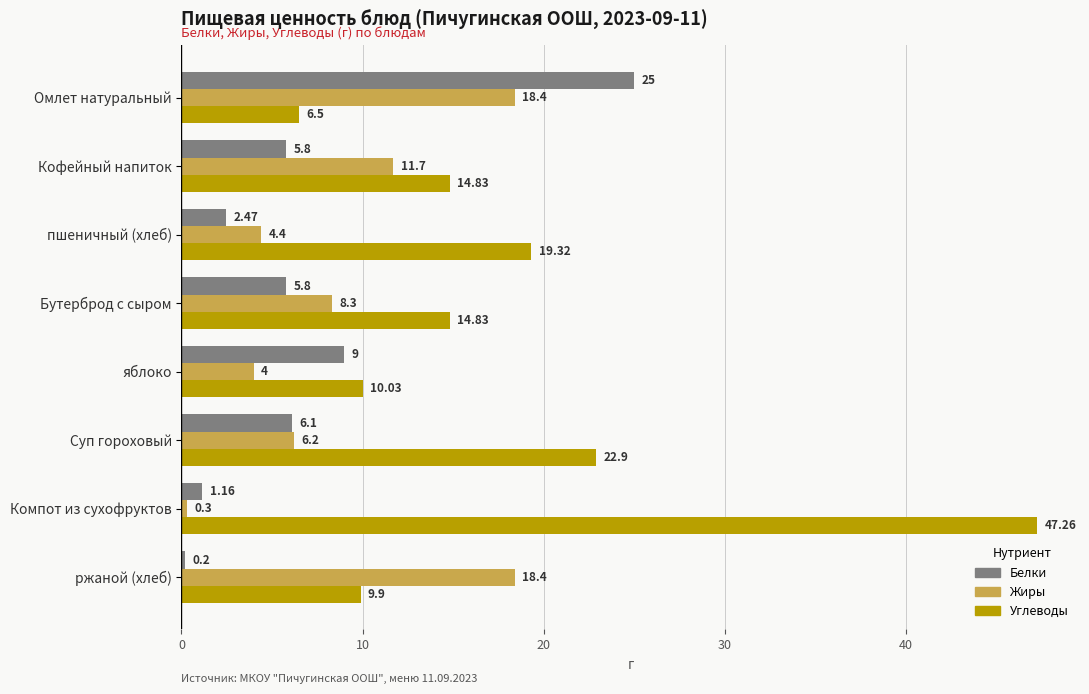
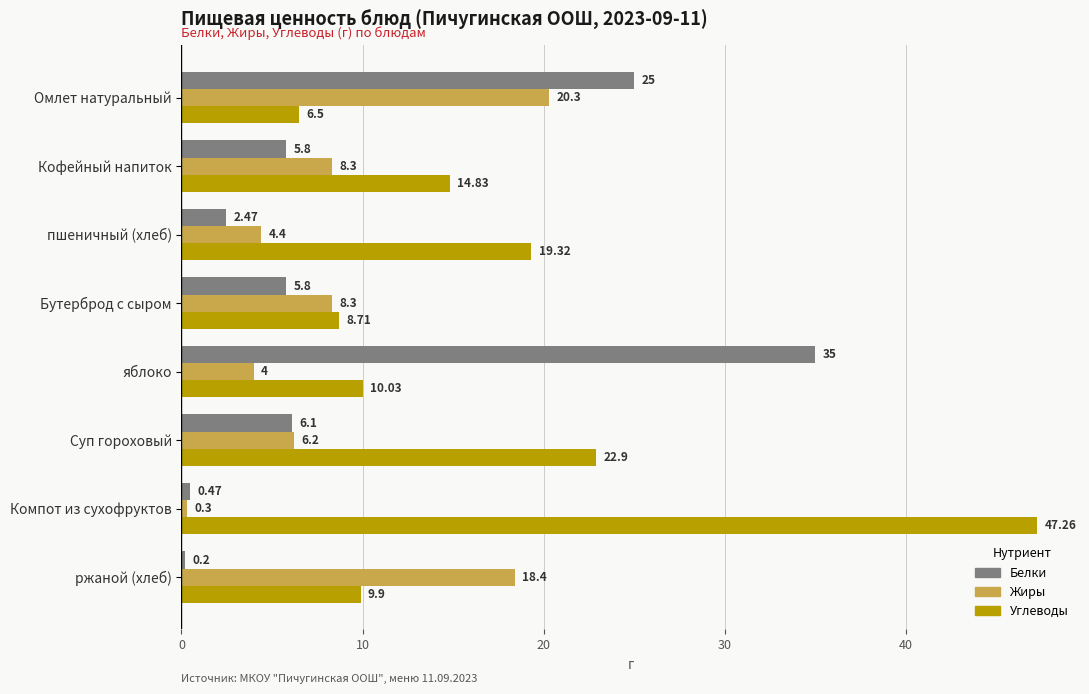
  {
    "Белки": {
      "Омлет натуральный": 25,
      "Кофейный напиток": 5.8,
      "пшеничный (хлеб)": 2.47,
      "Бутерброд с сыром": 5.8,
-     "яблоко": 9,
+     "яблоко": 35,
      "Суп гороховый": 6.1,
-     "Компот из сухофруктов": 1.16,
+     "Компот из сухофруктов": 0.47,
      "ржаной (хлеб)": 0.2
    },
    "Жиры": {
-     "Омлет натуральный": 18.4,
-     "Кофейный напиток": 11.7,
+     "Омлет натуральный": 20.3,
+     "Кофейный напиток": 8.3,
      "пшеничный (хлеб)": 4.4,
      "Бутерброд с сыром": 8.3,
      "яблоко": 4,
      "Суп гороховый": 6.2,
      "Компот из сухофруктов": 0.3,
      "ржаной (хлеб)": 18.4
    },
    "Углеводы": {
      "Омлет натуральный": 6.5,
      "Кофейный напиток": 14.83,
      "пшеничный (хлеб)": 19.32,
-     "Бутерброд с сыром": 14.83,
+     "Бутерброд с сыром": 8.71,
      "яблоко": 10.03,
      "Суп гороховый": 22.9,
      "Компот из сухофруктов": 47.26,
      "ржаной (хлеб)": 9.9
    }
  }
